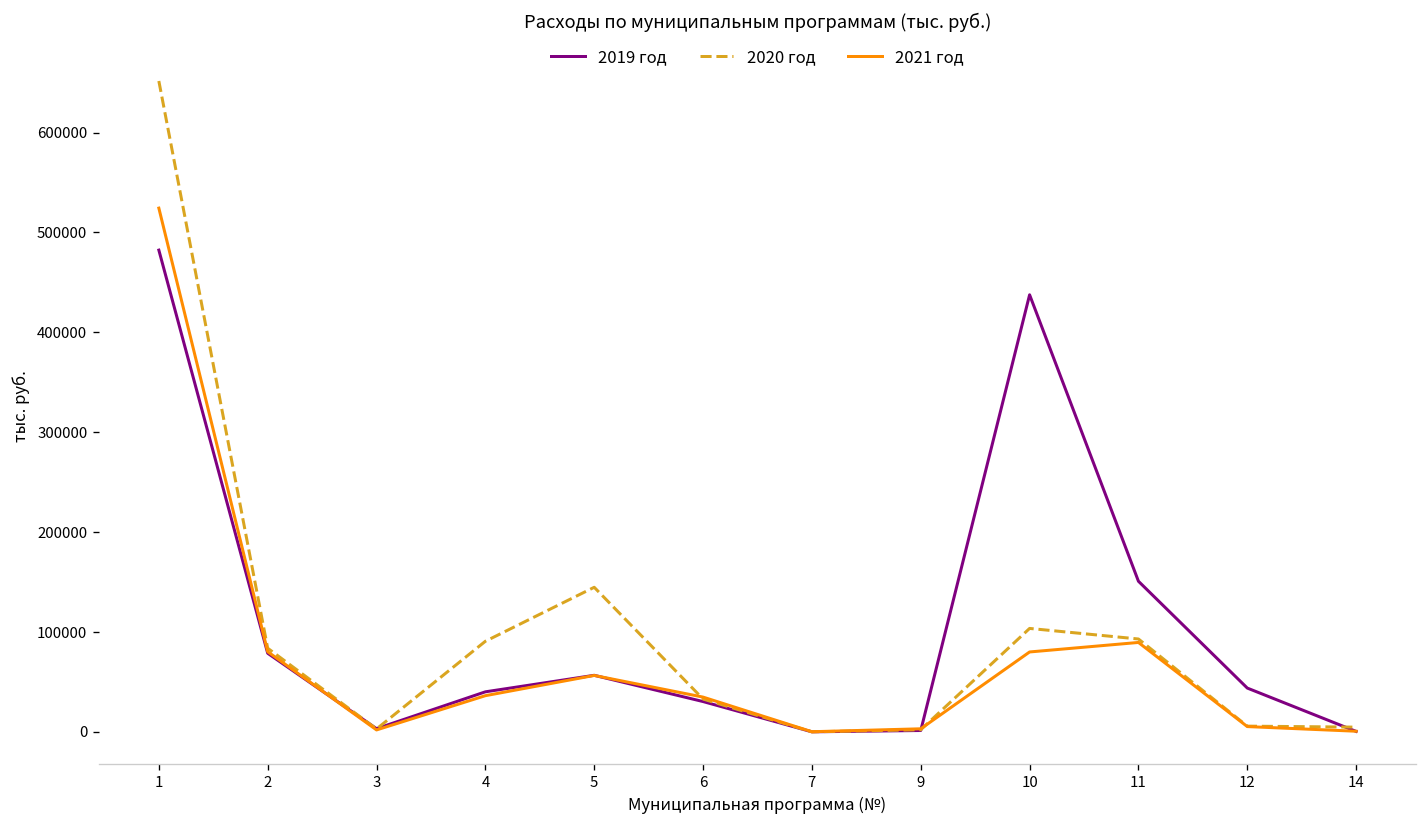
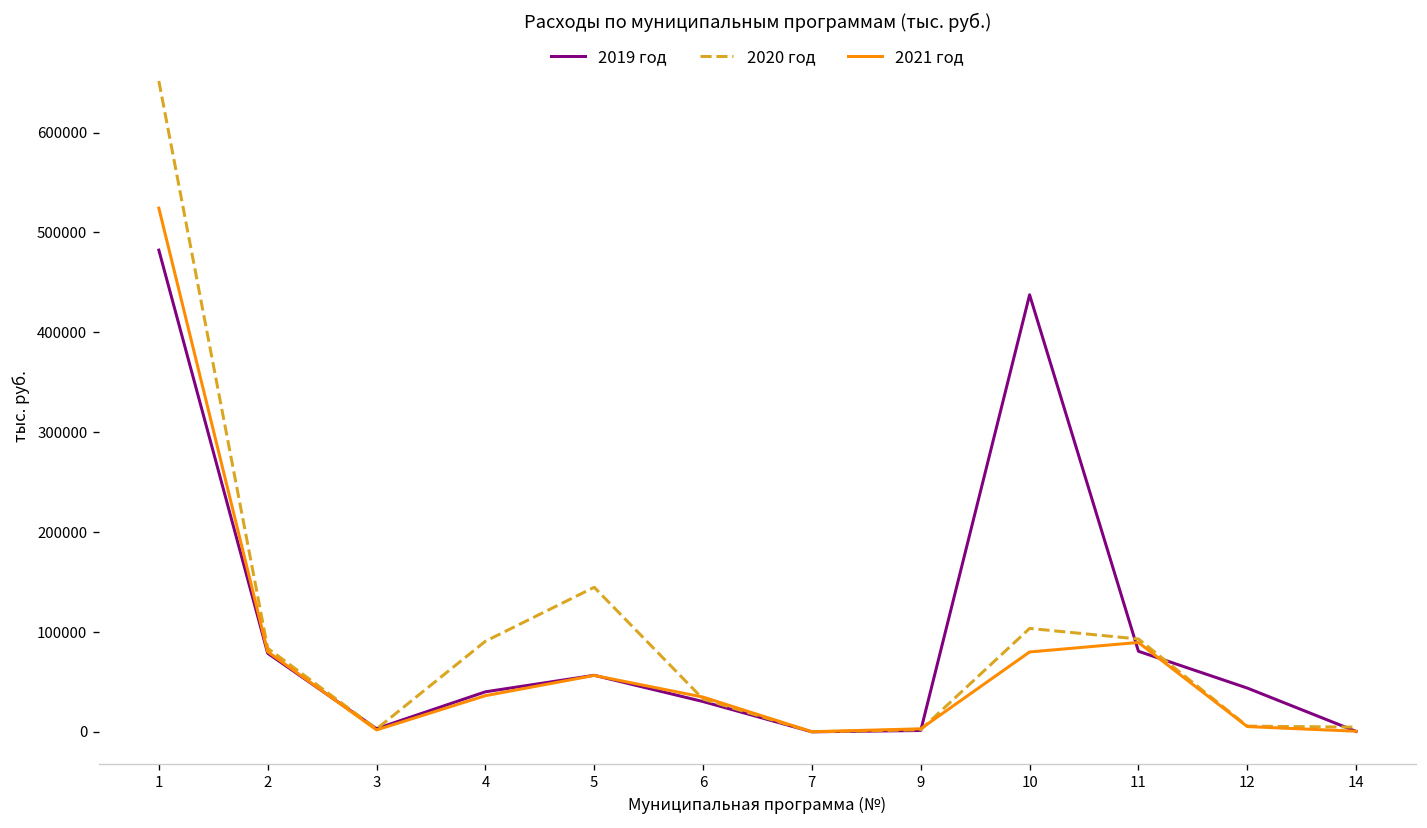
  {
    "2019 год": {
      "1": 480000,
      "4": 40000,
      "10": 440000,
-     "11": 150000,
+     "11": 80000,
      "12": 40000
    }
  }
